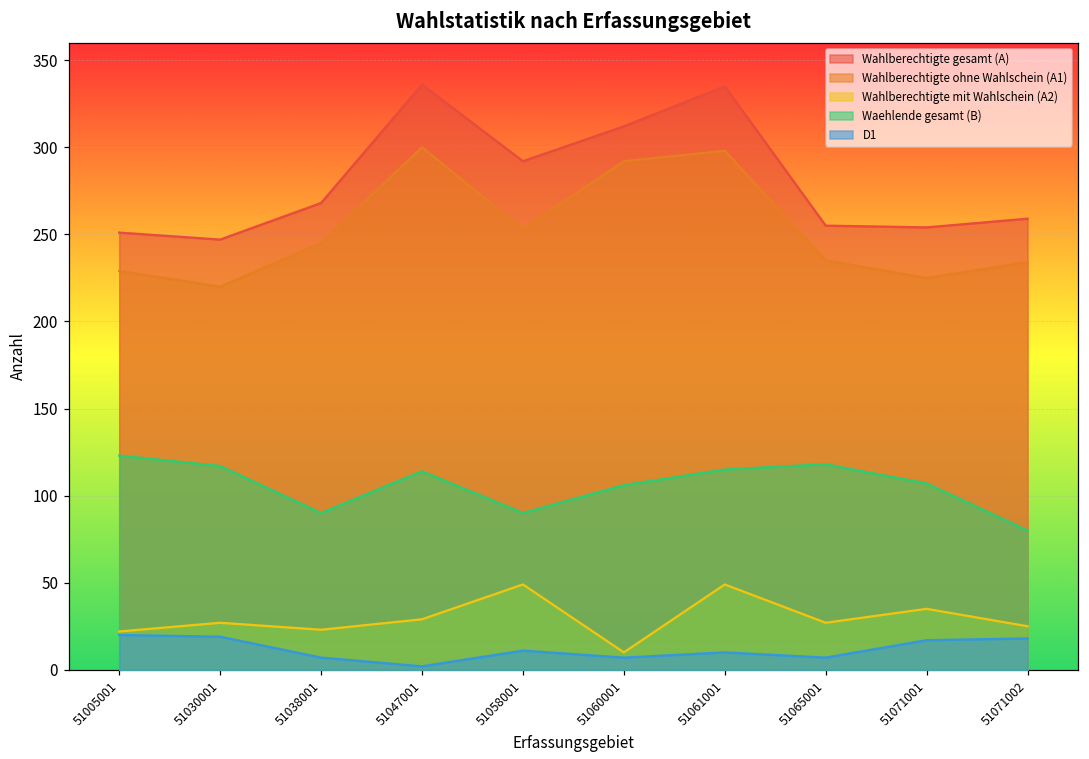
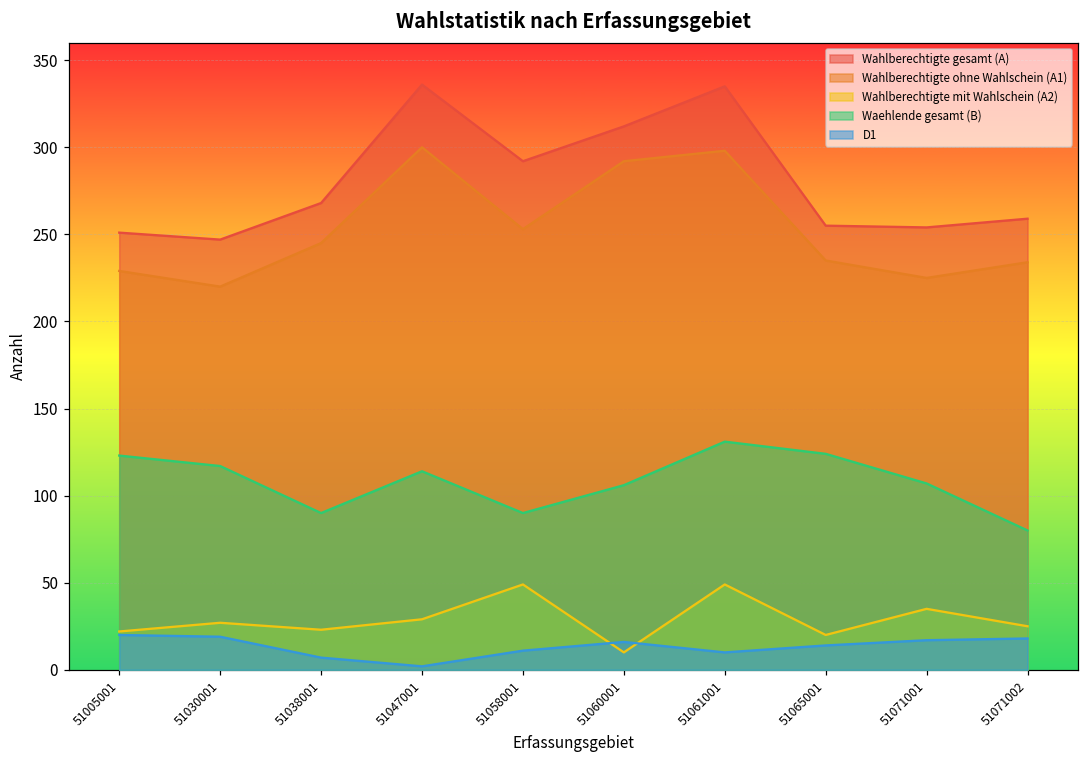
  {
    "Wahlberechtigte mit Wahlschein (A2)": {
      "51005001": 22,
      "51030001": 27,
      "51038001": 23,
      "51047001": 29,
      "51058001": 49,
      "51060001": 10,
      "51061001": 49,
-     "51065001": 27,
+     "51065001": 20,
      "51071001": 35,
      "51071002": 25
    },
    "Waehlende gesamt (B)": {
      "51005001": 123,
      "51030001": 117,
      "51038001": 90,
      "51047001": 114,
      "51058001": 90,
      "51060001": 106,
-     "51061001": 115,
-     "51065001": 118,
+     "51061001": 131,
+     "51065001": 124,
      "51071001": 107,
      "51071002": 80
    },
    "D1": {
      "51005001": 20,
      "51030001": 19,
      "51038001": 7,
      "51047001": 2,
      "51058001": 11,
-     "51060001": 7,
+     "51060001": 16,
      "51061001": 10,
-     "51065001": 7,
+     "51065001": 14,
      "51071001": 17,
      "51071002": 18
    }
  }
